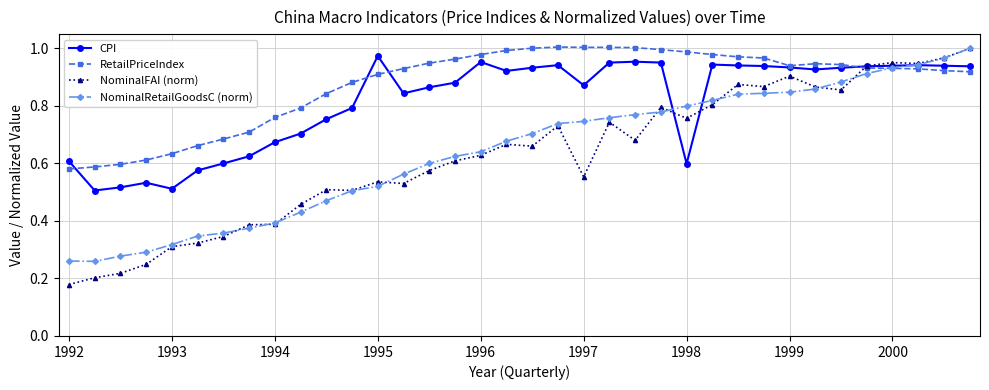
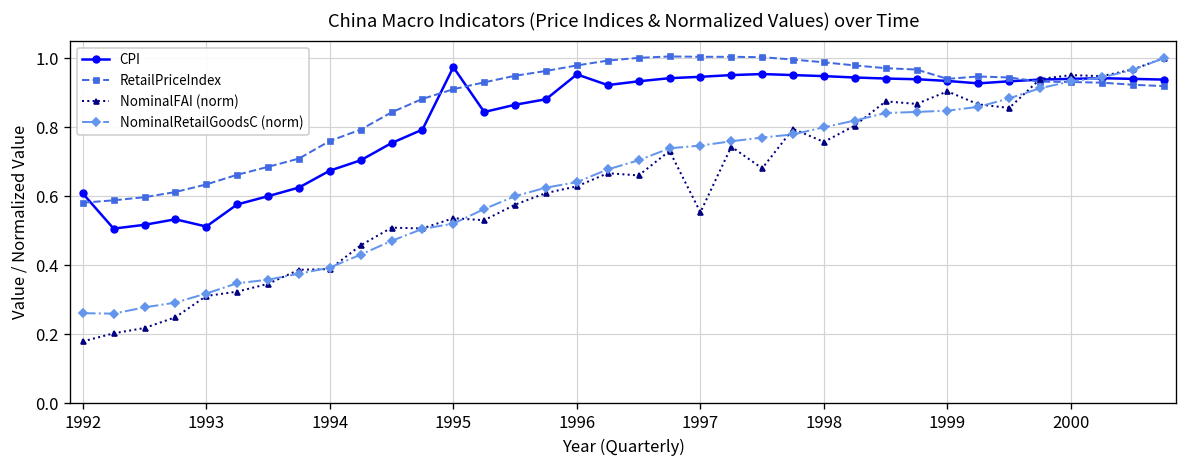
  {
    "CPI": {
      "1992": 0.61,
      "1993": 0.51,
      "1994": 0.67,
      "1995": 0.97,
      "1996": 0.95,
-     "1997": 0.87,
-     "1998": 0.60
+     "1997": 0.95,
+     "1998": 0.95
    },
    "NominalFAI (norm)": {
      "1992": 0.18,
      "1995": 0.54,
      "1996": 0.63,
      "1997": 0.55,
      "1998": 0.76,
      "1999": 0.90,
      "2000": 0.95
    }
  }
